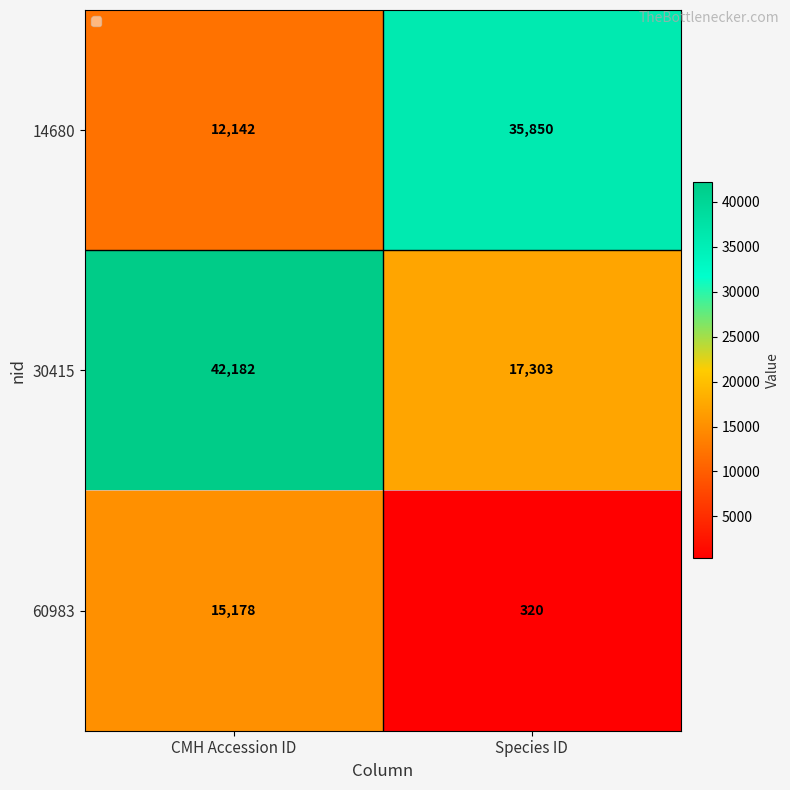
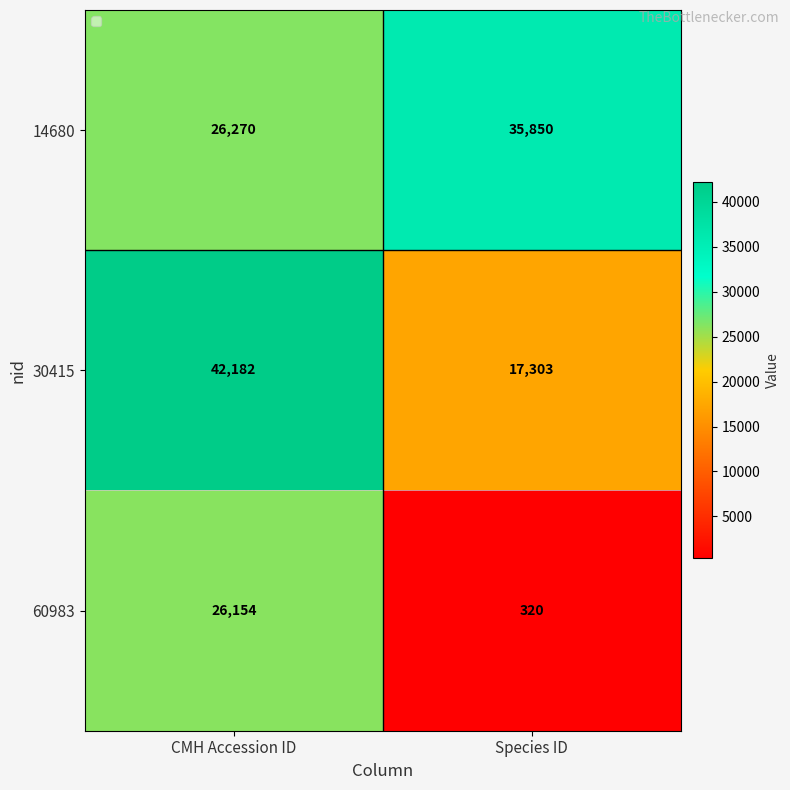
  {
    "14680": {
-     "CMH Accession ID": "12,142",
+     "CMH Accession ID": "26,270",
      "Species ID": "35,850"
    },
    "30415": {
      "CMH Accession ID": "42,182",
      "Species ID": "17,303"
    },
    "60983": {
-     "CMH Accession ID": "15,178",
+     "CMH Accession ID": "26,154",
      "Species ID": "320"
    }
  }
